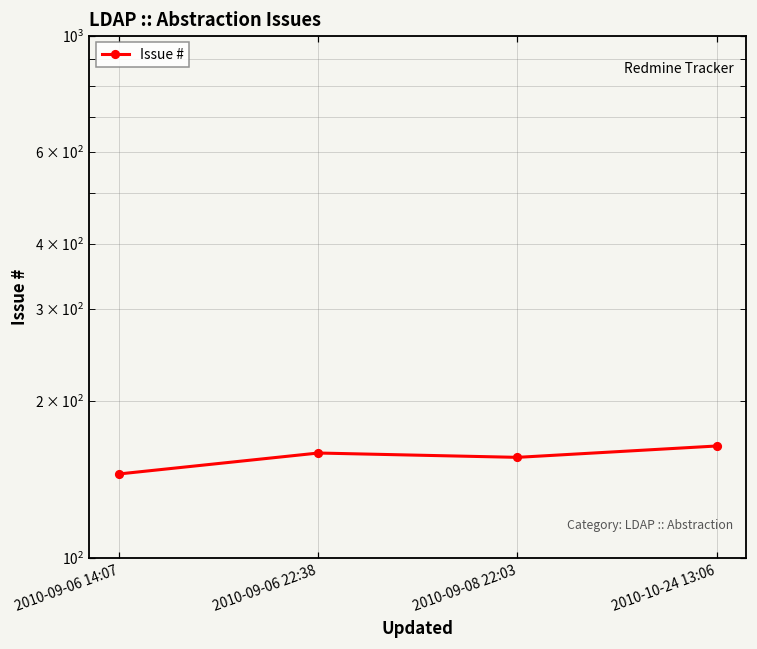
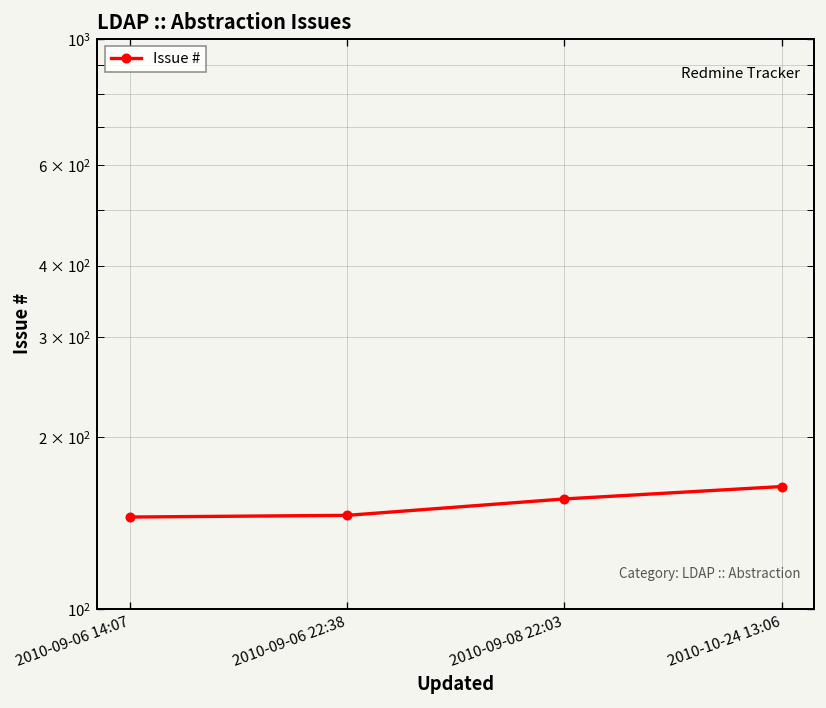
  {
    "2010-09-06 14:07": 145,
-   "2010-09-06 22:38": 159,
+   "2010-09-06 22:38": 146,
    "2010-09-08 22:03": 156,
    "2010-10-24 13:06": 164
  }
